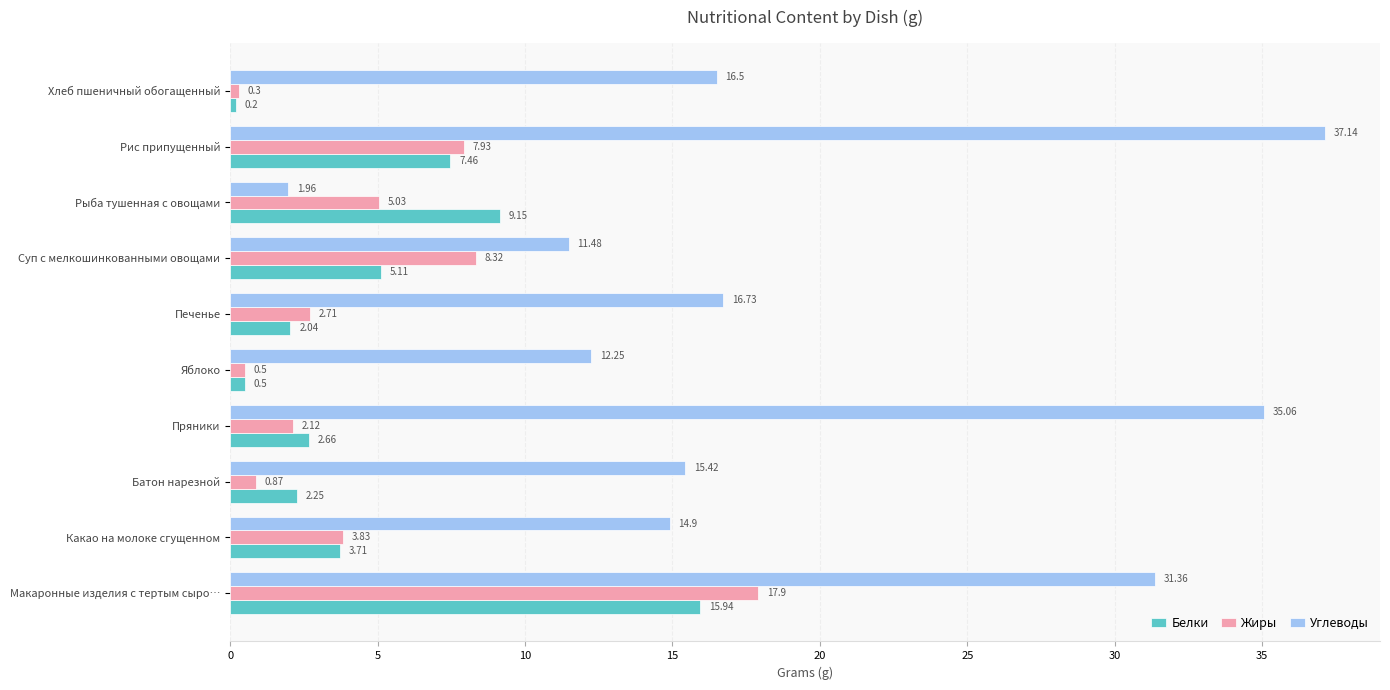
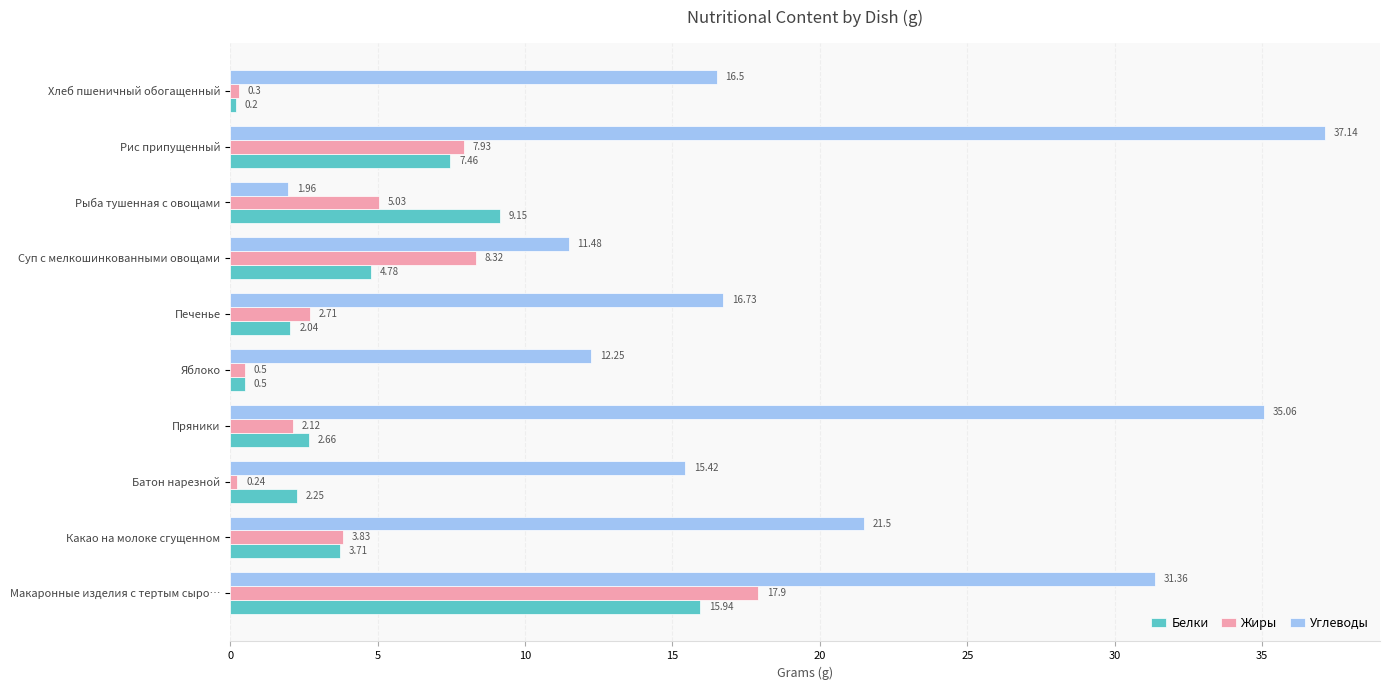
  {
    "Белки": {
      "Хлеб пшеничный обогащенный": 0.2,
      "Рис припущенный": 7.46,
      "Рыба тушенная с овощами": 9.15,
-     "Суп с мелкошинкованными овощами": 5.11,
+     "Суп с мелкошинкованными овощами": 4.78,
      "Печенье": 2.04,
      "Яблоко": 0.5,
      "Пряники": 2.66,
      "Батон нарезной": 2.25,
      "Какао на молоке сгущенном": 3.71,
      "Макаронные изделия с тертым сыро…": 15.94
    },
    "Жиры": {
      "Хлеб пшеничный обогащенный": 0.3,
      "Рис припущенный": 7.93,
      "Рыба тушенная с овощами": 5.03,
      "Суп с мелкошинкованными овощами": 8.32,
      "Печенье": 2.71,
      "Яблоко": 0.5,
      "Пряники": 2.12,
-     "Батон нарезной": 0.87,
+     "Батон нарезной": 0.24,
      "Какао на молоке сгущенном": 3.83,
      "Макаронные изделия с тертым сыро…": 17.9
    },
    "Углеводы": {
      "Хлеб пшеничный обогащенный": 16.5,
      "Рис припущенный": 37.14,
      "Рыба тушенная с овощами": 1.96,
      "Суп с мелкошинкованными овощами": 11.48,
      "Печенье": 16.73,
      "Яблоко": 12.25,
      "Пряники": 35.06,
      "Батон нарезной": 15.42,
-     "Какао на молоке сгущенном": 14.9,
+     "Какао на молоке сгущенном": 21.5,
      "Макаронные изделия с тертым сыро…": 31.36
    }
  }
